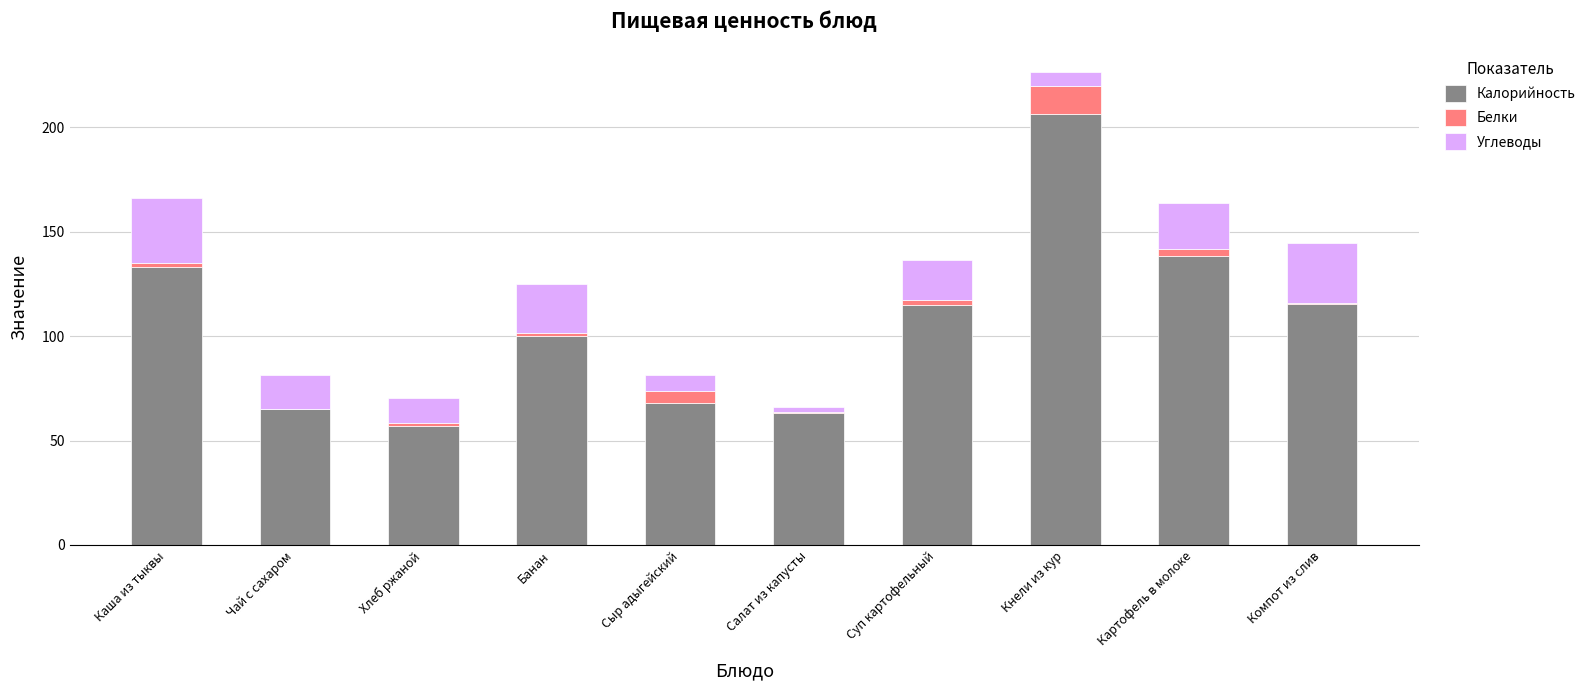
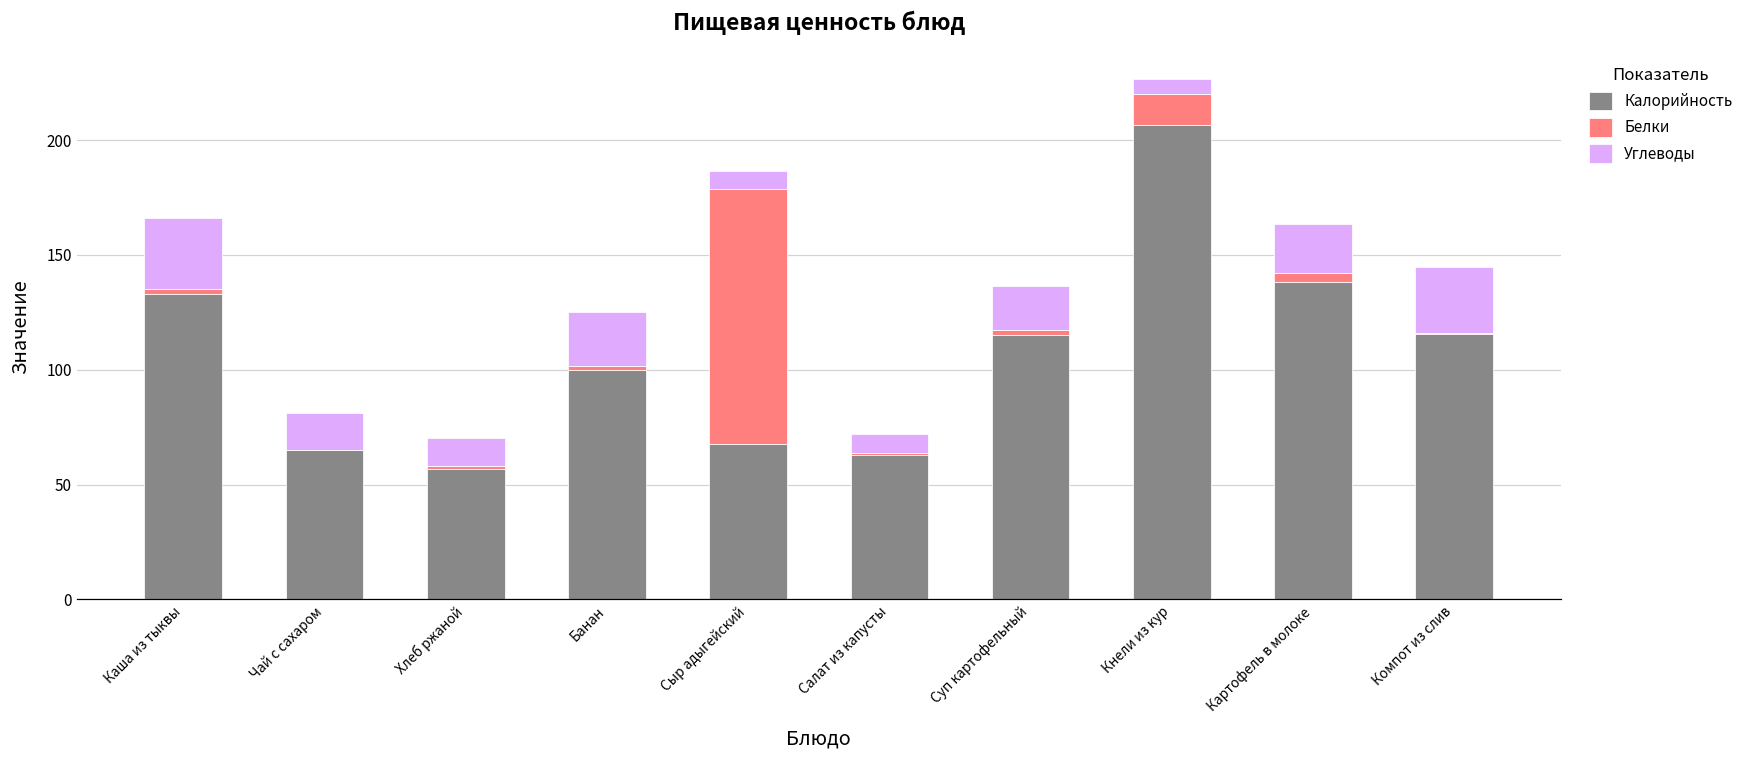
  {
    "Калорийность": {
      "Каша из тыквы": 133,
      "Чай с сахаром": 65,
      "Хлеб ржаной": 57,
      "Банан": 100,
      "Сыр адыгейский": 68,
      "Салат из капусты": 63,
      "Суп картофельный": 115,
      "Кнели из кур": 207,
      "Картофель в молоке": 138,
      "Компот из слив": 116
    },
    "Белки": {
      "Каша из тыквы": 2,
      "Хлеб ржаной": 1,
      "Банан": 2,
-     "Сыр адыгейский": 6,
+     "Сыр адыгейский": 111,
      "Суп картофельный": 2,
      "Кнели из кур": 13,
      "Картофель в молоке": 4
    },
    "Углеводы": {
      "Каша из тыквы": 31,
      "Чай с сахаром": 16,
      "Хлеб ржаной": 12,
      "Банан": 24,
      "Сыр адыгейский": 8,
-     "Салат из капусты": 2,
+     "Салат из капусты": 8,
      "Суп картофельный": 19,
      "Кнели из кур": 7,
      "Картофель в молоке": 22,
      "Компот из слив": 29
    }
  }
